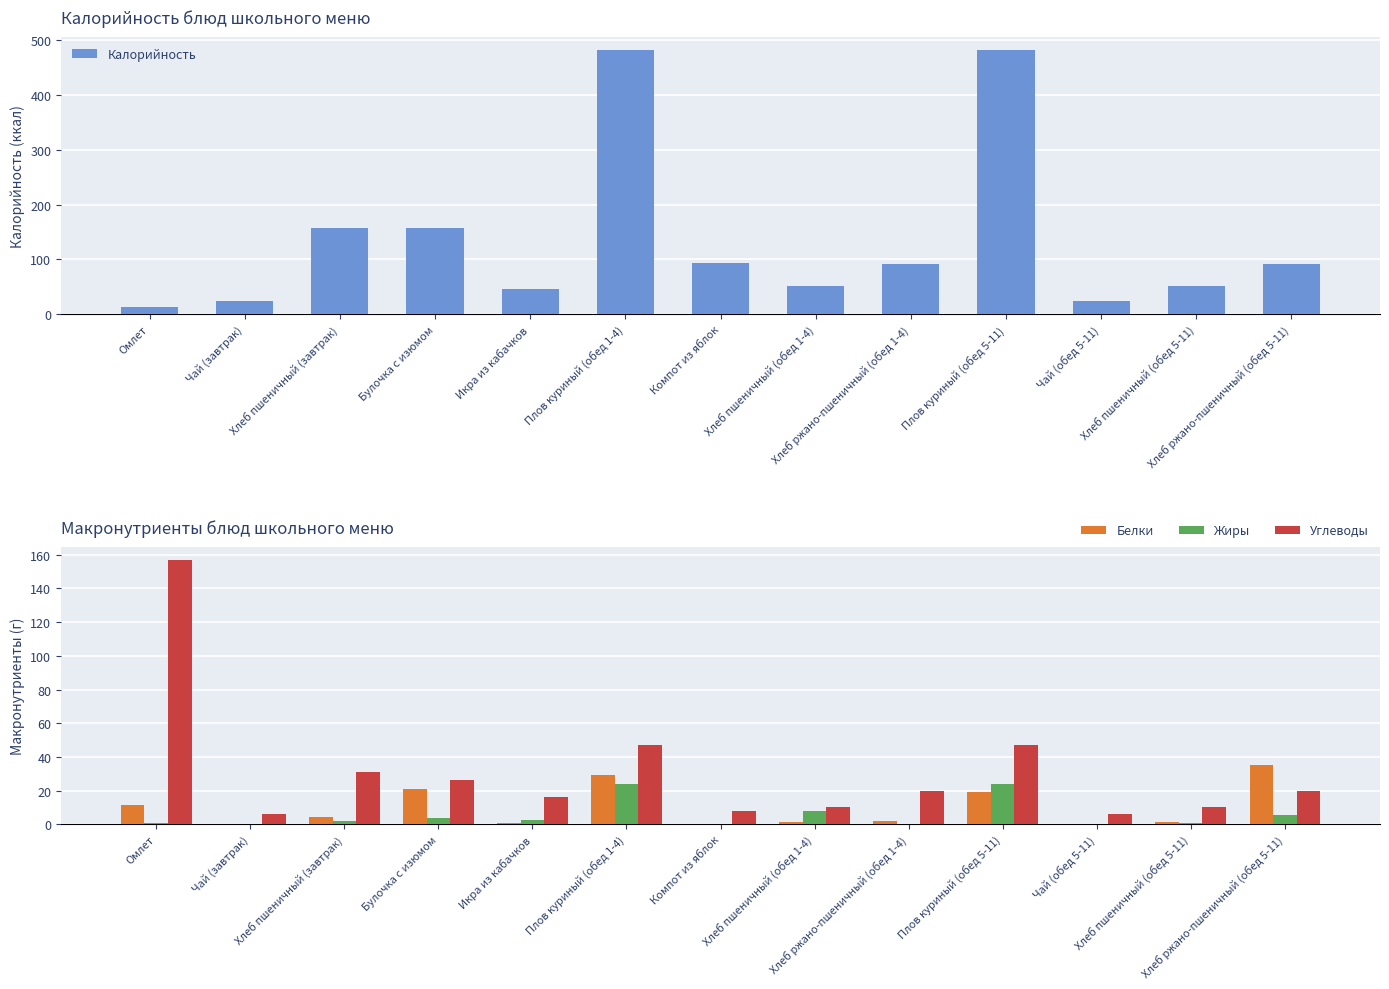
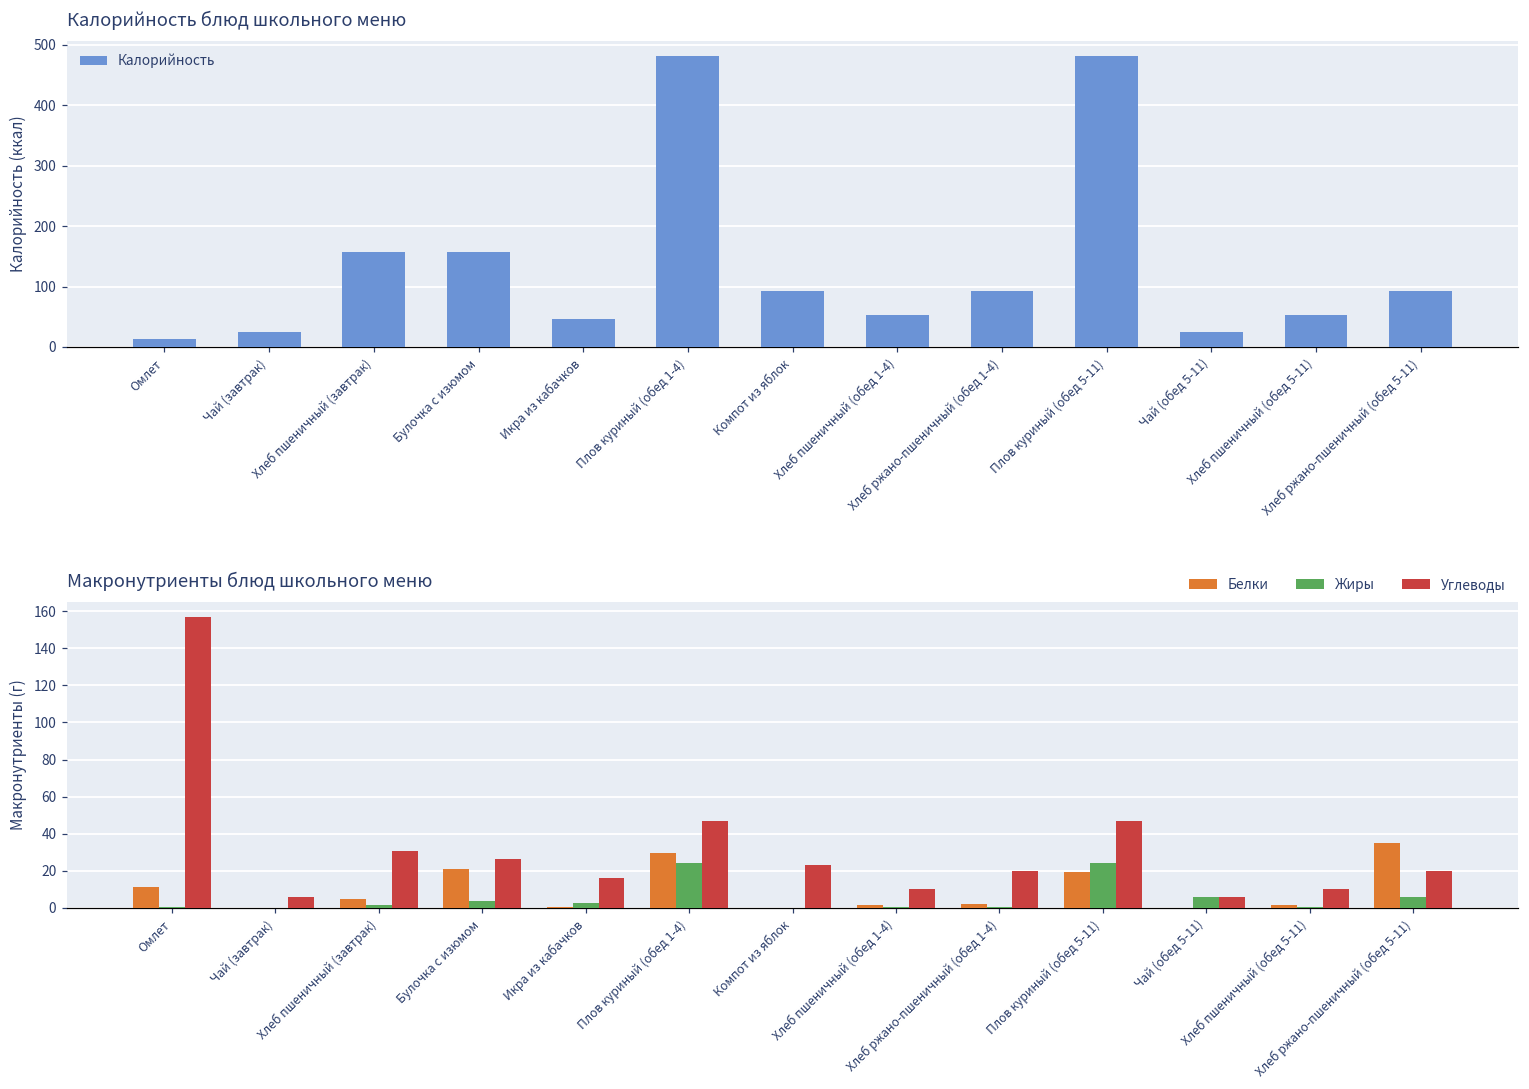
  {
    "Калорийность блюд школьного меню": {
      "Омлет": 10,
      "Чай (завтрак)": 20,
      "Хлеб пшеничный (завтрак)": 160,
      "Булочка с изюмом": 160,
      "Икра из кабачков": 50,
      "Плов куриный (обед 1-4)": 480,
      "Компот из яблок": 90,
      "Хлеб пшеничный (обед 1-4)": 50,
      "Хлеб ржано-пшеничный (обед 1-4)": 90,
      "Плов куриный (обед 5-11)": 480,
      "Чай (обед 5-11)": 20,
      "Хлеб пшеничный (обед 5-11)": 50,
      "Хлеб ржано-пшеничный (обед 5-11)": 90
    },
    "Макронутриенты блюд школьного меню": {
      "Белки": {
        "Омлет": 12,
        "Чай (завтрак)": 0,
        "Хлеб пшеничный (завтрак)": 5,
        "Булочка с изюмом": 21,
        "Плов куриный (обед 1-4)": 29,
        "Хлеб пшеничный (обед 1-4)": 2,
        "Хлеб ржано-пшеничный (обед 1-4)": 2,
        "Плов куриный (обед 5-11)": 19,
        "Чай (обед 5-11)": 0,
        "Хлеб пшеничный (обед 5-11)": 2,
        "Хлеб ржано-пшеничный (обед 5-11)": 35
      },
      "Жиры": {
        "Чай (завтрак)": 0,
        "Хлеб пшеничный (завтрак)": 2,
        "Булочка с изюмом": 4,
        "Икра из кабачков": 3,
        "Плов куриный (обед 1-4)": 24,
-       "Хлеб пшеничный (обед 1-4)": 8,
+       "Хлеб пшеничный (обед 1-4)": 1,
        "Плов куриный (обед 5-11)": 24,
-       "Чай (обед 5-11)": 0,
+       "Чай (обед 5-11)": 6,
        "Хлеб ржано-пшеничный (обед 5-11)": 6
      },
      "Углеводы": {
        "Омлет": 157,
        "Чай (завтрак)": 6,
        "Хлеб пшеничный (завтрак)": 31,
        "Булочка с изюмом": 27,
        "Икра из кабачков": 16,
        "Плов куриный (обед 1-4)": 47,
-       "Компот из яблок": 8,
+       "Компот из яблок": 23,
        "Хлеб пшеничный (обед 1-4)": 10,
        "Хлеб ржано-пшеничный (обед 1-4)": 20,
        "Плов куриный (обед 5-11)": 47,
        "Чай (обед 5-11)": 6,
        "Хлеб пшеничный (обед 5-11)": 10,
        "Хлеб ржано-пшеничный (обед 5-11)": 20
      }
    }
  }
